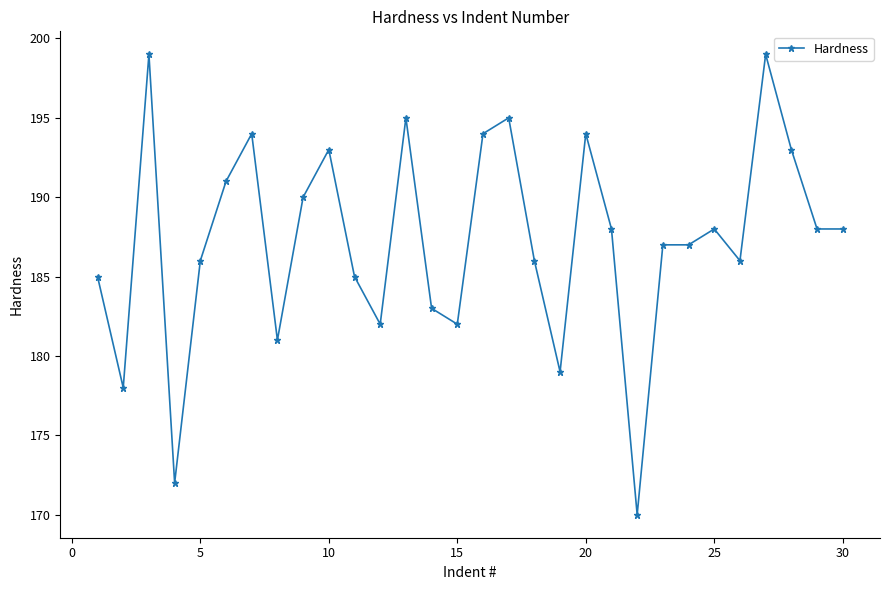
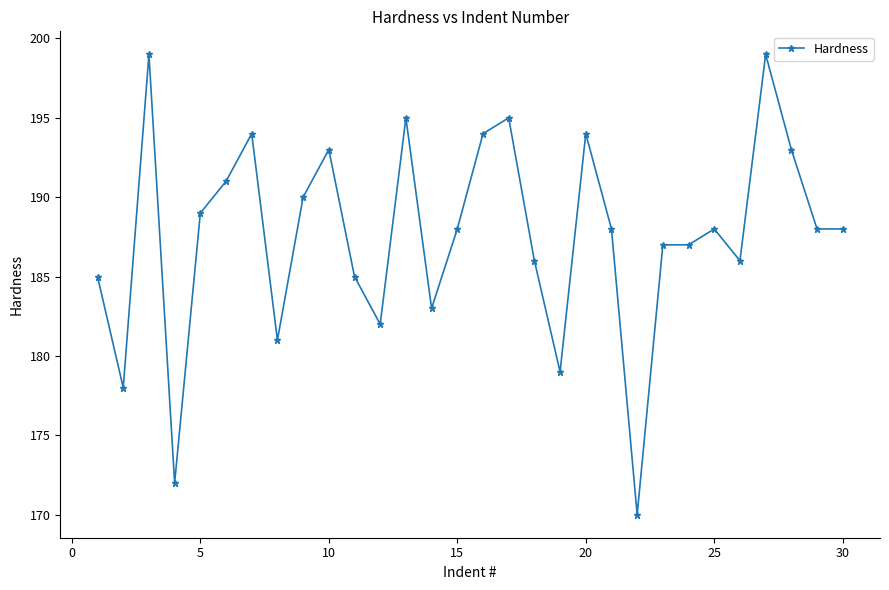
  {
-   "5": 186,
+   "5": 189,
    "10": 193,
-   "15": 182,
+   "15": 188,
    "20": 194,
    "25": 188,
    "30": 188
  }
